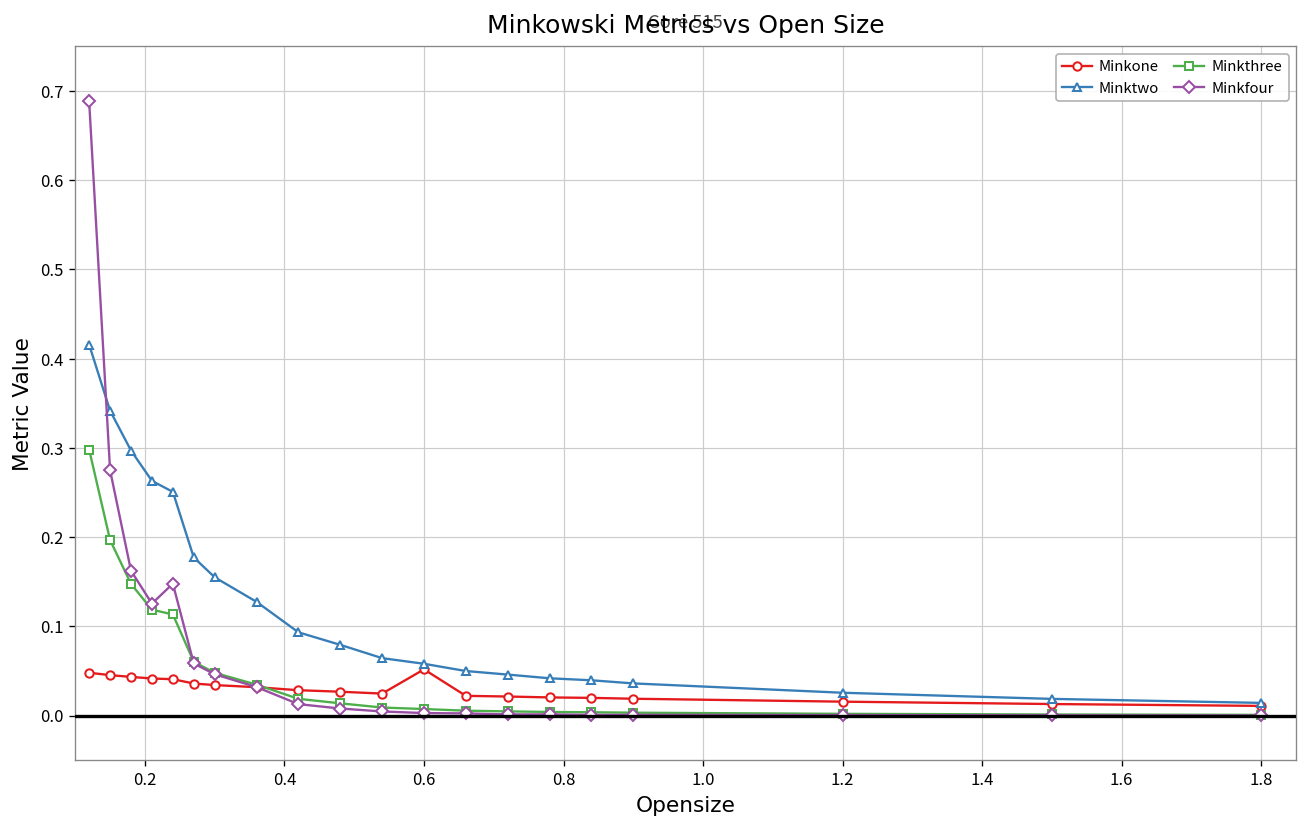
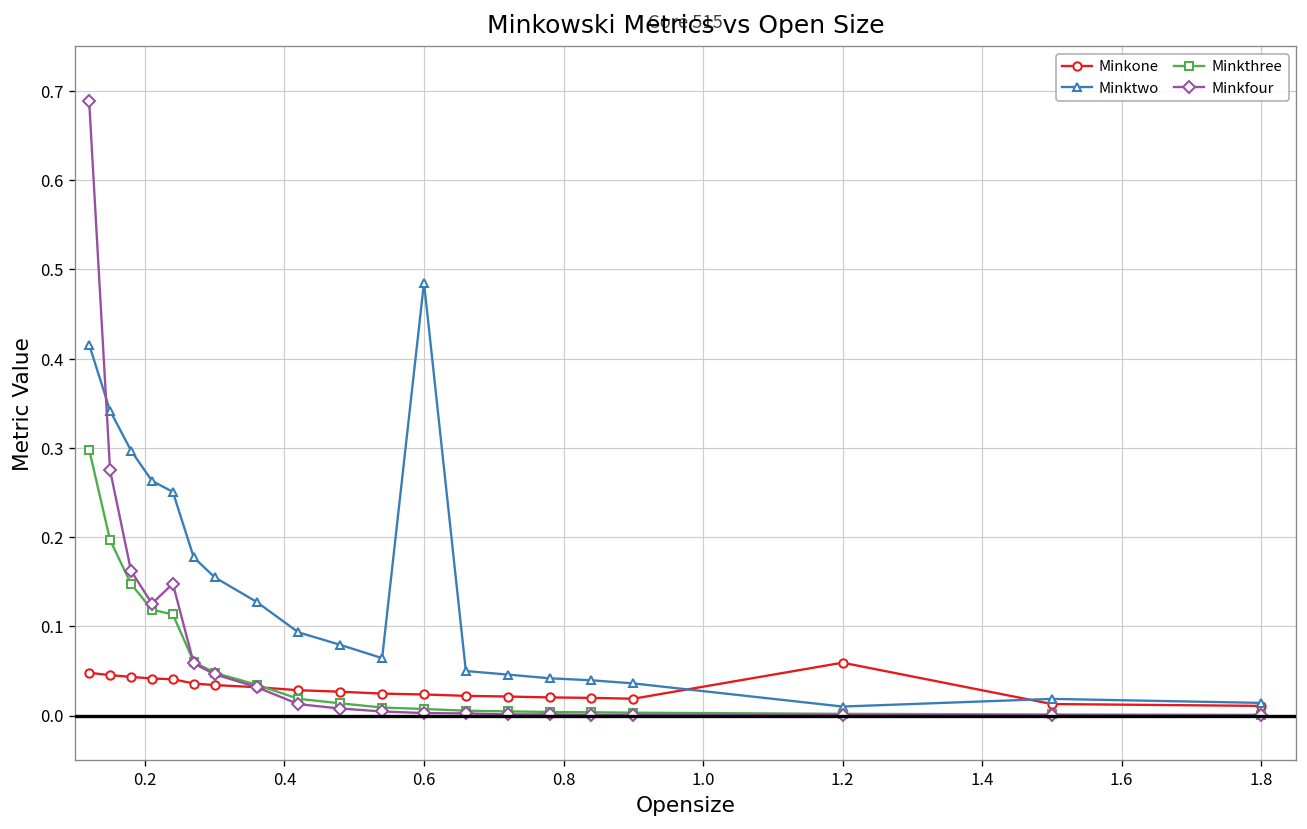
  {
    "Minkone": {
-     "0.6": 0.05,
-     "1.2": 0.02
+     "0.6": 0.02,
+     "1.2": 0.06
    },
    "Minktwo": {
-     "0.6": 0.06,
-     "1.2": 0.03
+     "0.6": 0.49,
+     "1.2": 0.01
    },
    "Minkthree": {
      "0.6": 0.01
    },
    "Minkfour": {
      "0.6": 0.00
    }
  }
